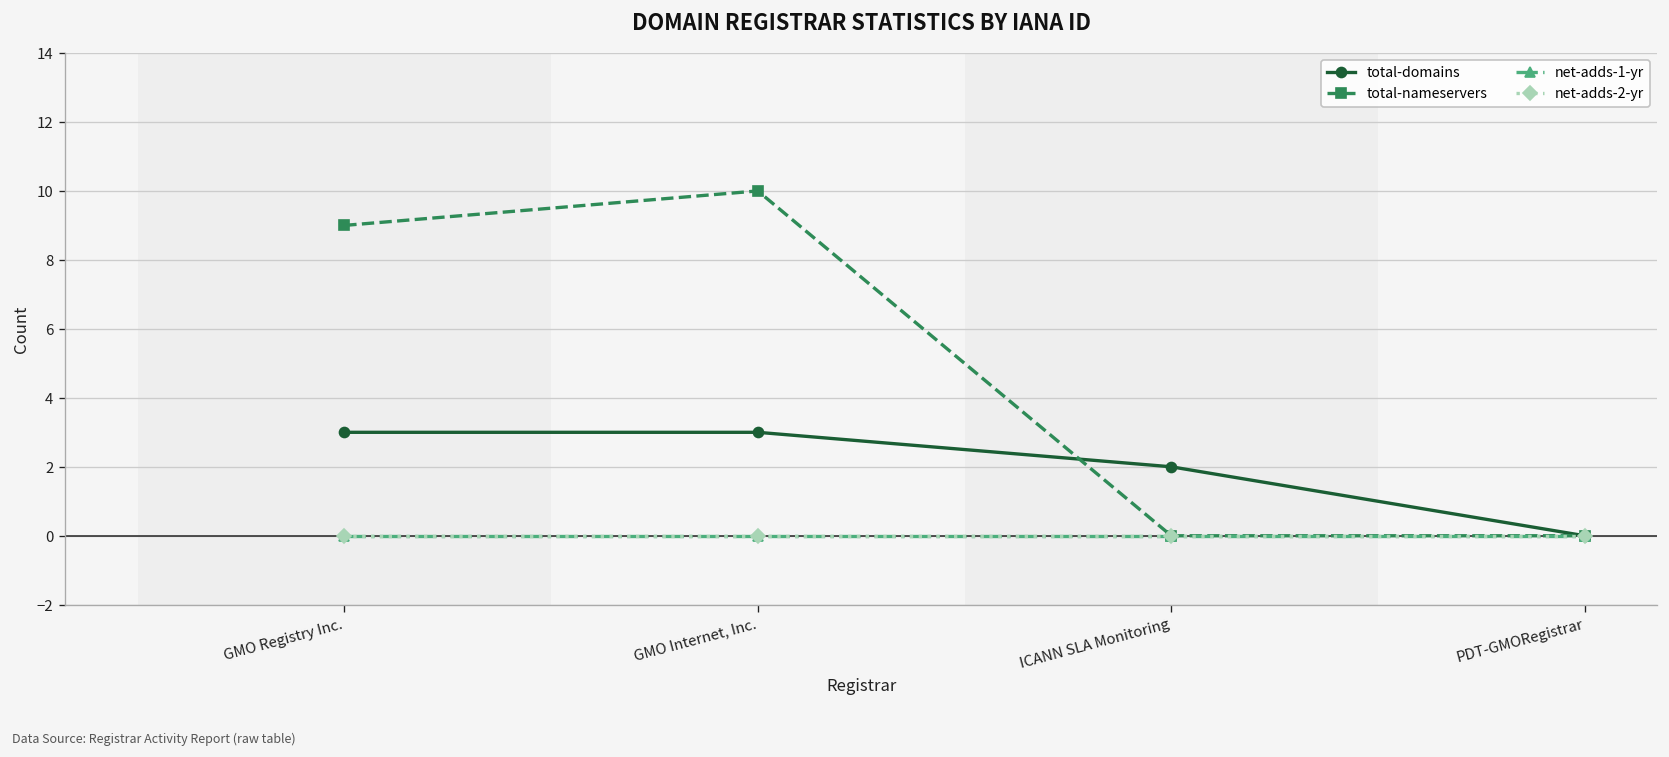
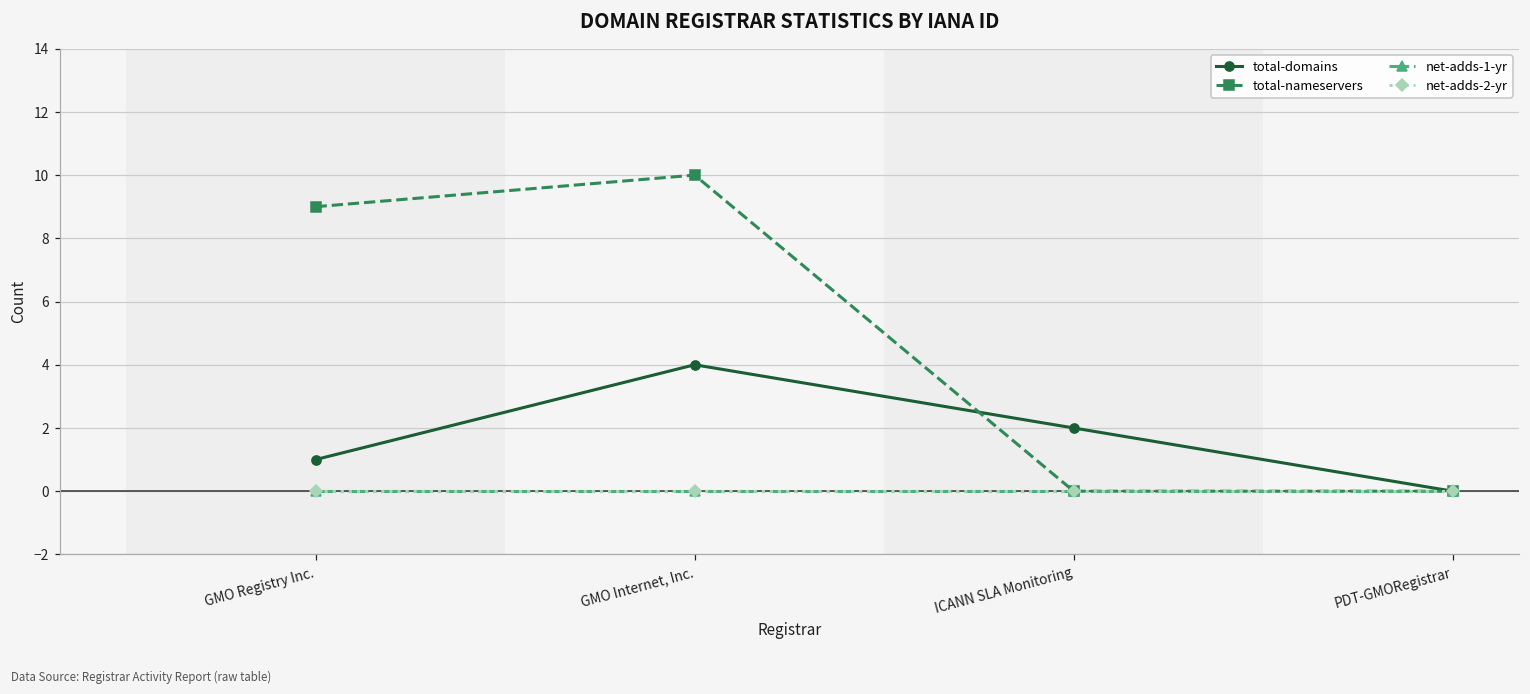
  {
    "total-domains": {
-     "GMO Registry Inc.": 3,
-     "GMO Internet, Inc.": 3,
+     "GMO Registry Inc.": 1,
+     "GMO Internet, Inc.": 4,
      "ICANN SLA Monitoring": 2
    },
    "total-nameservers": {
      "GMO Registry Inc.": 9,
      "GMO Internet, Inc.": 10
    },
    "net-adds-2-yr": {
      "GMO Registry Inc.": 0,
      "GMO Internet, Inc.": 0
    }
  }
